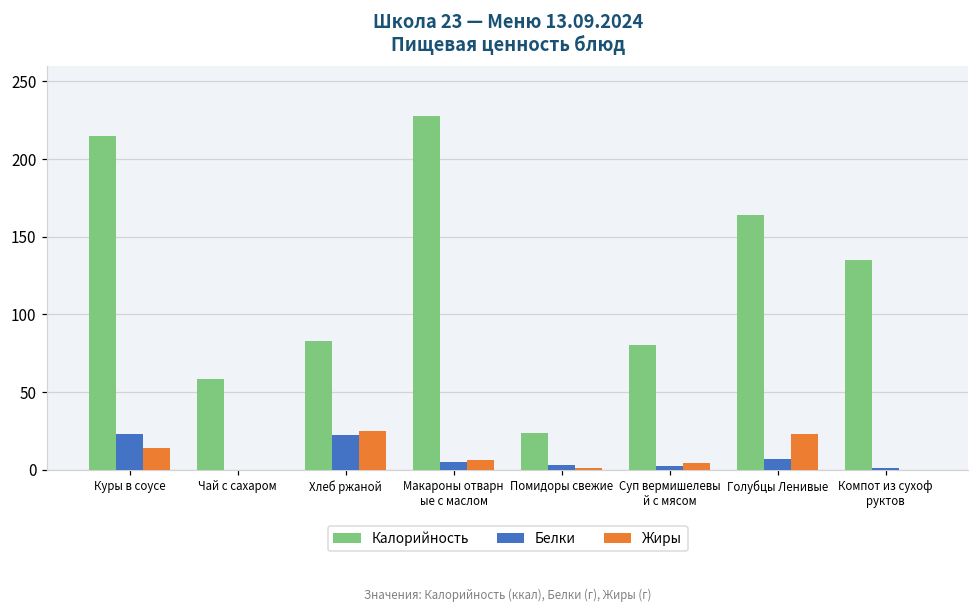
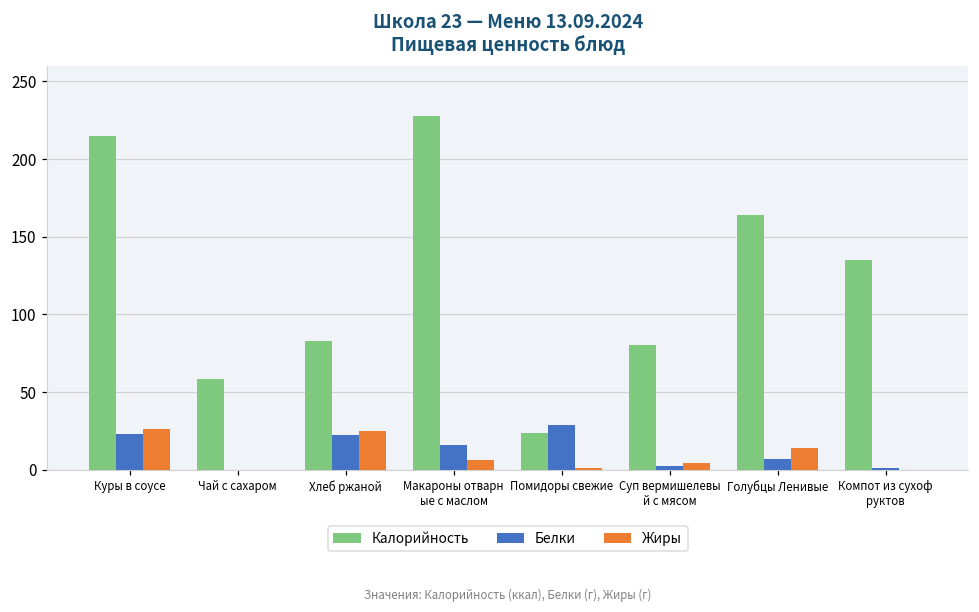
  {
    "Калорийность": {
      "Куры в соусе": 215,
      "Чай с сахаром": 58,
      "Хлеб ржаной": 83,
      "Макароны отварн ые с маслом": 228,
      "Помидоры свежие": 23,
      "Суп вермишелевы й с мясом": 80,
      "Голубцы Ленивые": 164,
      "Компот из сухоф руктов": 135
    },
    "Белки": {
      "Куры в соусе": 23,
      "Чай с сахаром": 0,
      "Хлеб ржаной": 22,
-     "Макароны отварн ые с маслом": 5,
-     "Помидоры свежие": 3,
+     "Макароны отварн ые с маслом": 16,
+     "Помидоры свежие": 29,
      "Суп вермишелевы й с мясом": 2,
      "Голубцы Ленивые": 7
    },
    "Жиры": {
-     "Куры в соусе": 14,
+     "Куры в соусе": 26,
      "Чай с сахаром": 0,
      "Хлеб ржаной": 25,
      "Макароны отварн ые с маслом": 6,
      "Суп вермишелевы й с мясом": 4,
-     "Голубцы Ленивые": 23,
+     "Голубцы Ленивые": 14,
      "Компот из сухоф руктов": 0
    }
  }
